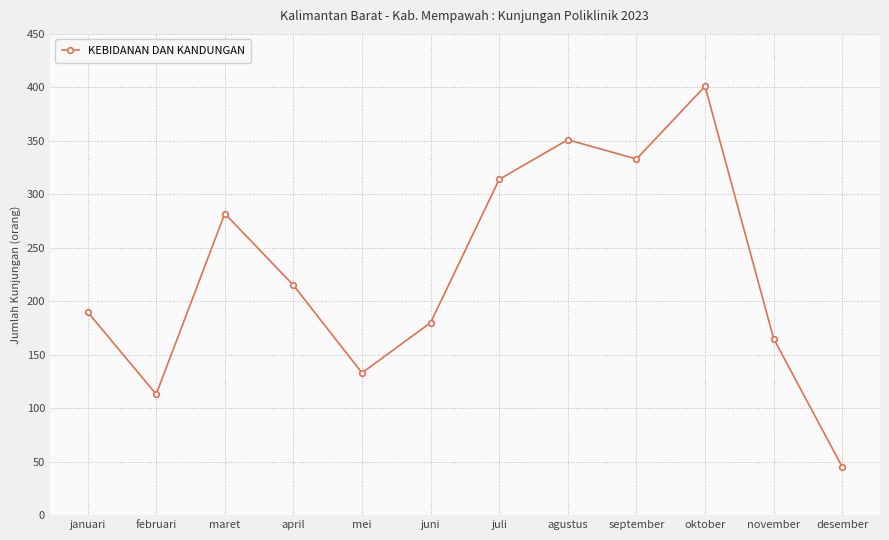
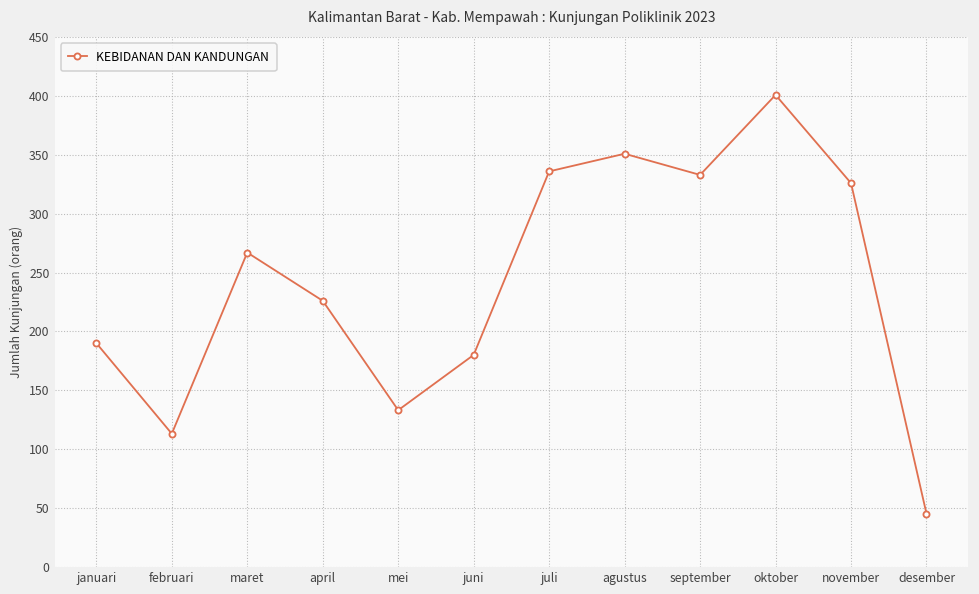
  {
    "januari": 190,
    "februari": 113,
-   "maret": 282,
-   "april": 215,
+   "maret": 267,
+   "april": 226,
    "mei": 133,
    "juni": 180,
-   "juli": 314,
+   "juli": 336,
    "agustus": 351,
    "september": 333,
    "oktober": 401,
-   "november": 165,
+   "november": 326,
    "desember": 45
  }
